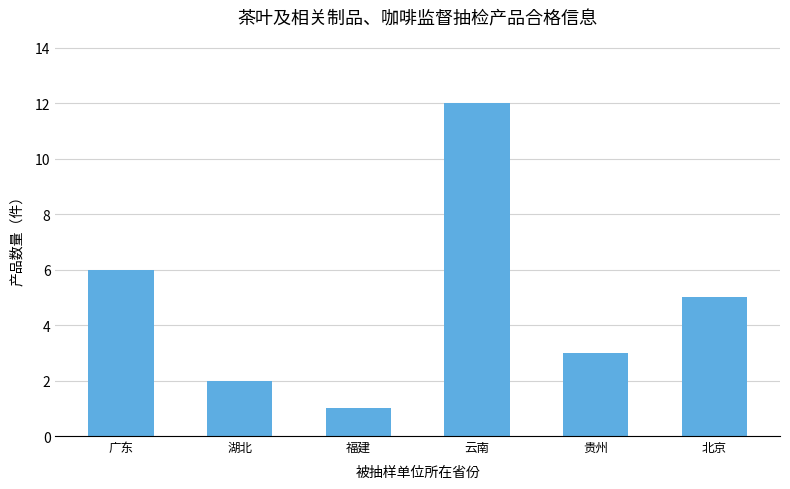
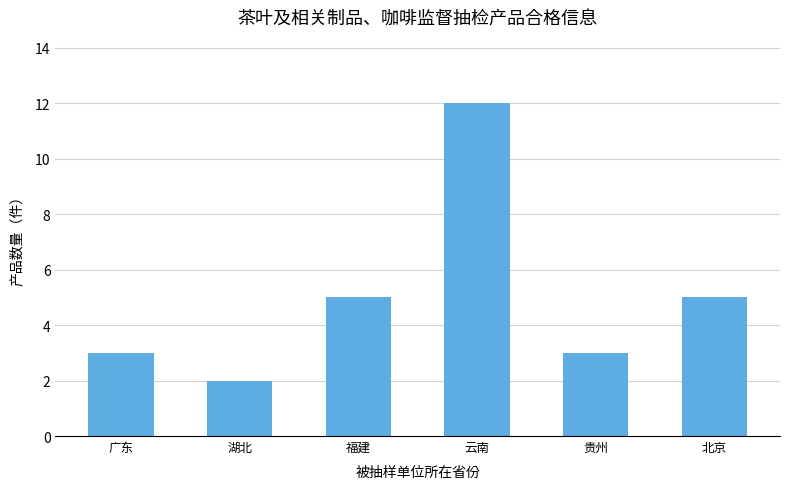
  {
-   "广东": 6,
+   "广东": 3,
    "湖北": 2,
-   "福建": 1,
+   "福建": 5,
    "云南": 12,
    "贵州": 3,
    "北京": 5
  }
